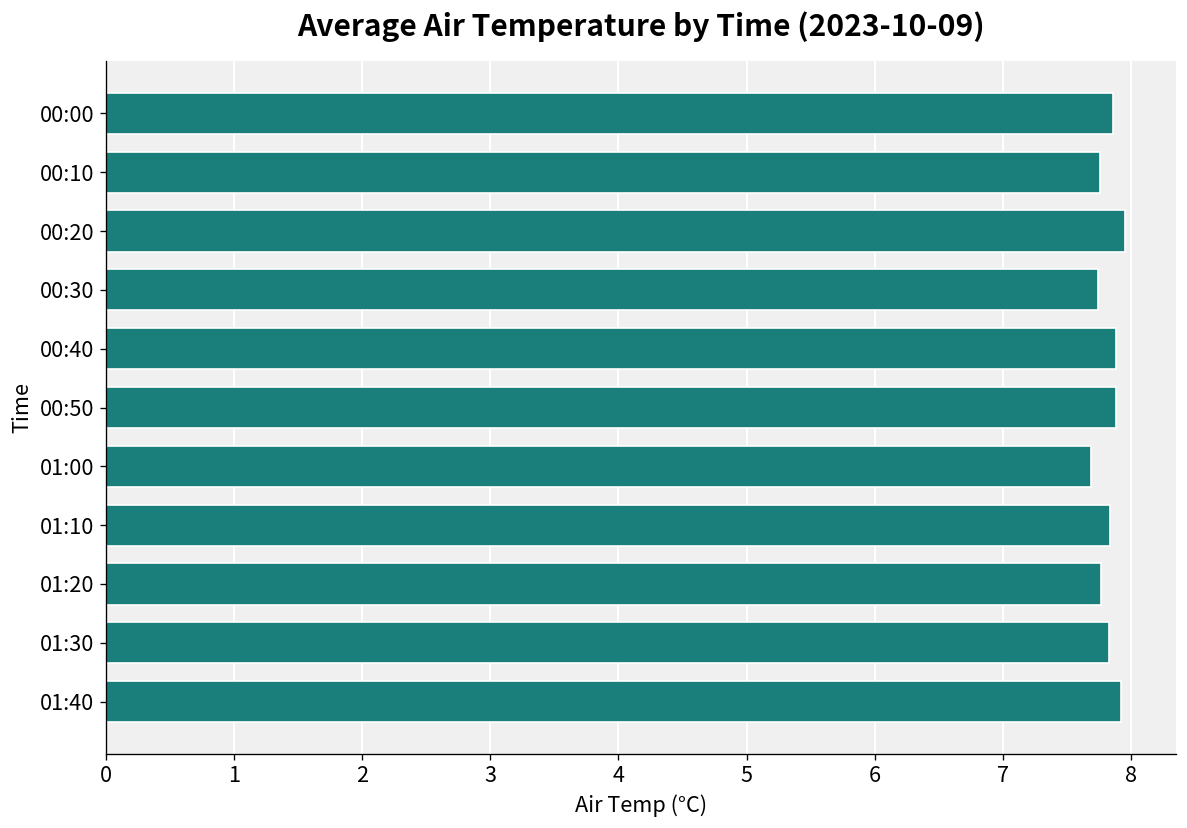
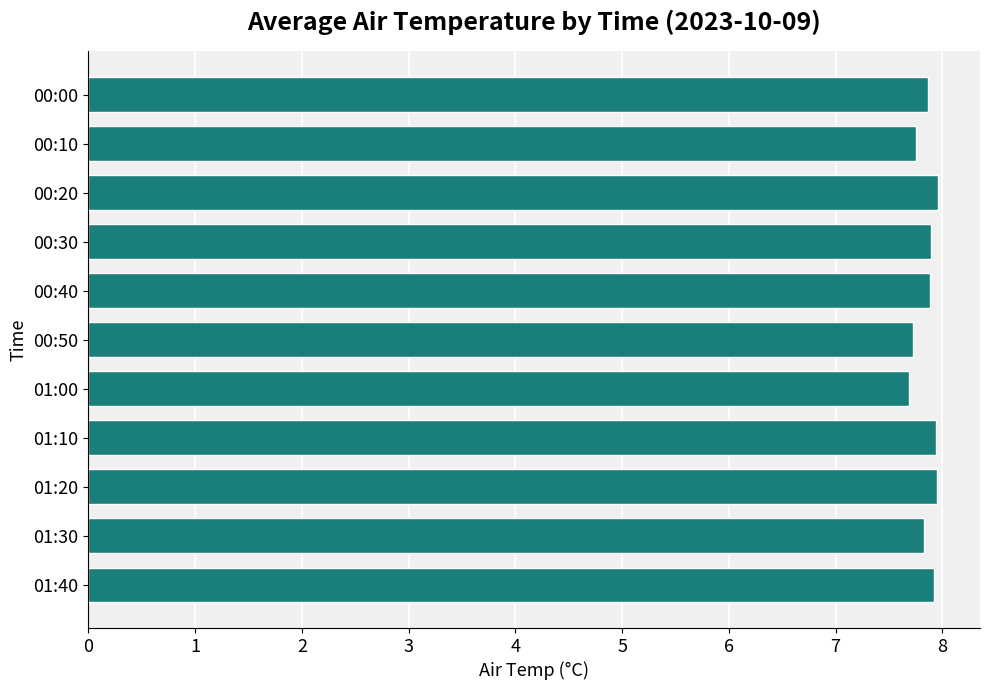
  {
    "00:00": 7.86,
    "00:10": 7.76,
    "00:20": 7.96,
-   "00:30": 7.74,
+   "00:30": 7.90,
    "00:40": 7.88,
-   "00:50": 7.89,
+   "00:50": 7.73,
    "01:00": 7.69,
-   "01:10": 7.84,
-   "01:20": 7.76,
+   "01:10": 7.94,
+   "01:20": 7.95,
    "01:30": 7.83,
    "01:40": 7.92
  }
